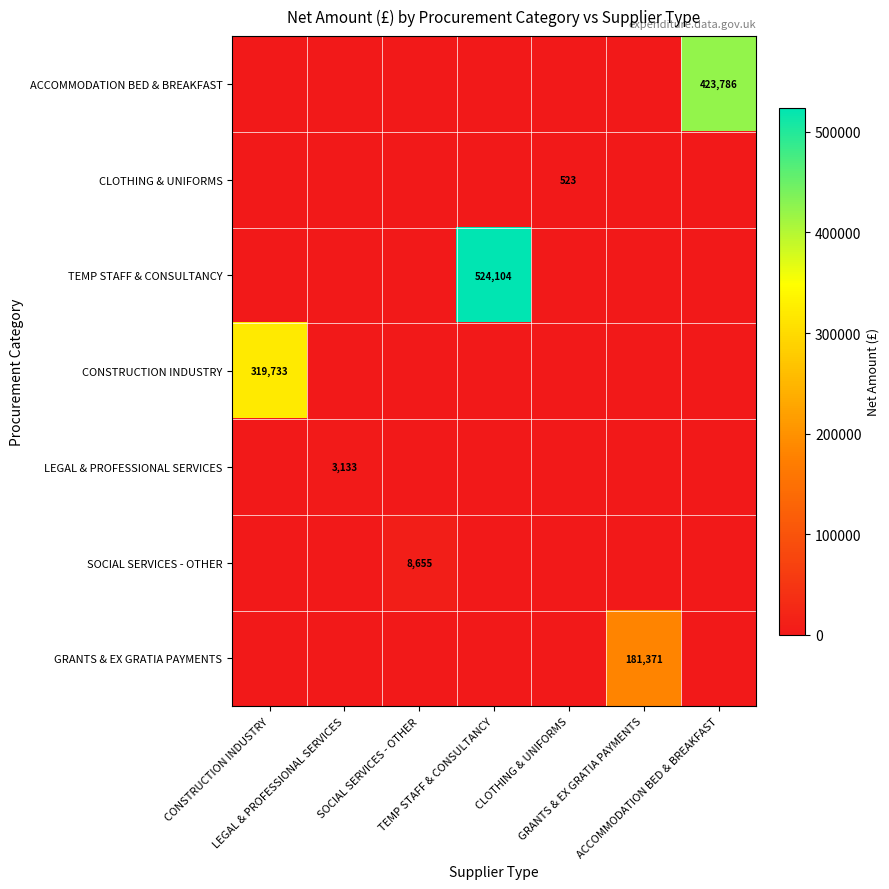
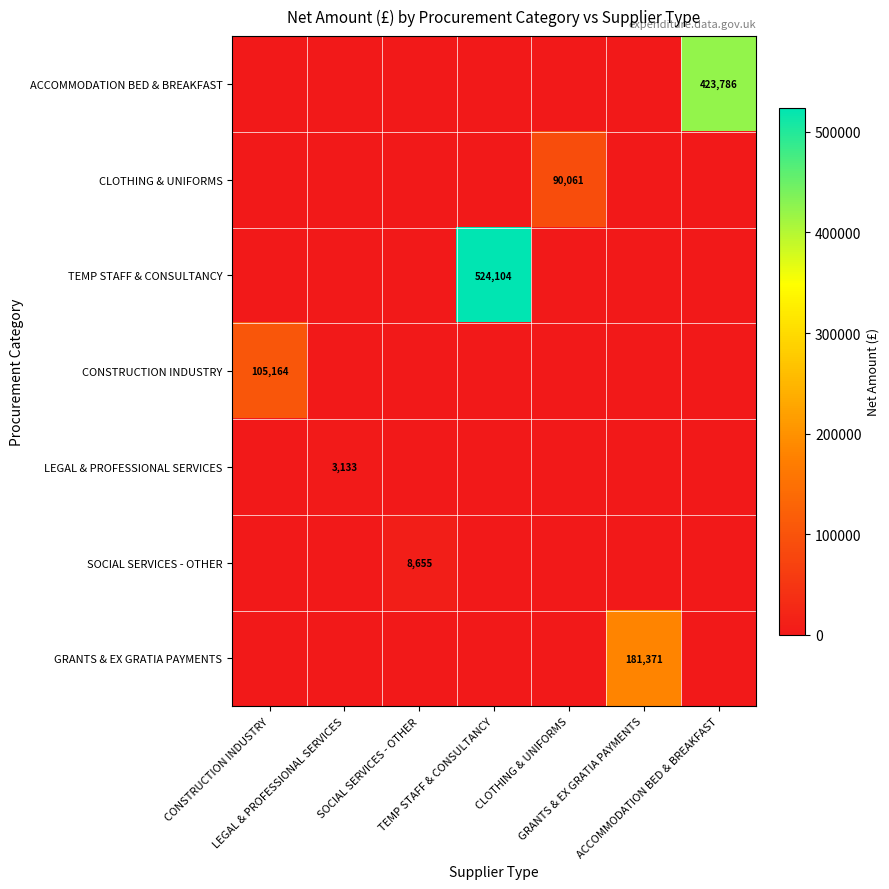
  {
    "ACCOMMODATION BED & BREAKFAST": {
      "ACCOMMODATION BED & BREAKFAST": "423,786"
    },
    "CLOTHING & UNIFORMS": {
-     "CLOTHING & UNIFORMS": "523"
+     "CLOTHING & UNIFORMS": "90,061"
    },
    "TEMP STAFF & CONSULTANCY": {
      "TEMP STAFF & CONSULTANCY": "524,104"
    },
    "CONSTRUCTION INDUSTRY": {
-     "CONSTRUCTION INDUSTRY": "319,733"
+     "CONSTRUCTION INDUSTRY": "105,164"
    },
    "LEGAL & PROFESSIONAL SERVICES": {
      "LEGAL & PROFESSIONAL SERVICES": "3,133"
    },
    "SOCIAL SERVICES - OTHER": {
      "SOCIAL SERVICES - OTHER": "8,655"
    },
    "GRANTS & EX GRATIA PAYMENTS": {
      "GRANTS & EX GRATIA PAYMENTS": "181,371"
    }
  }
